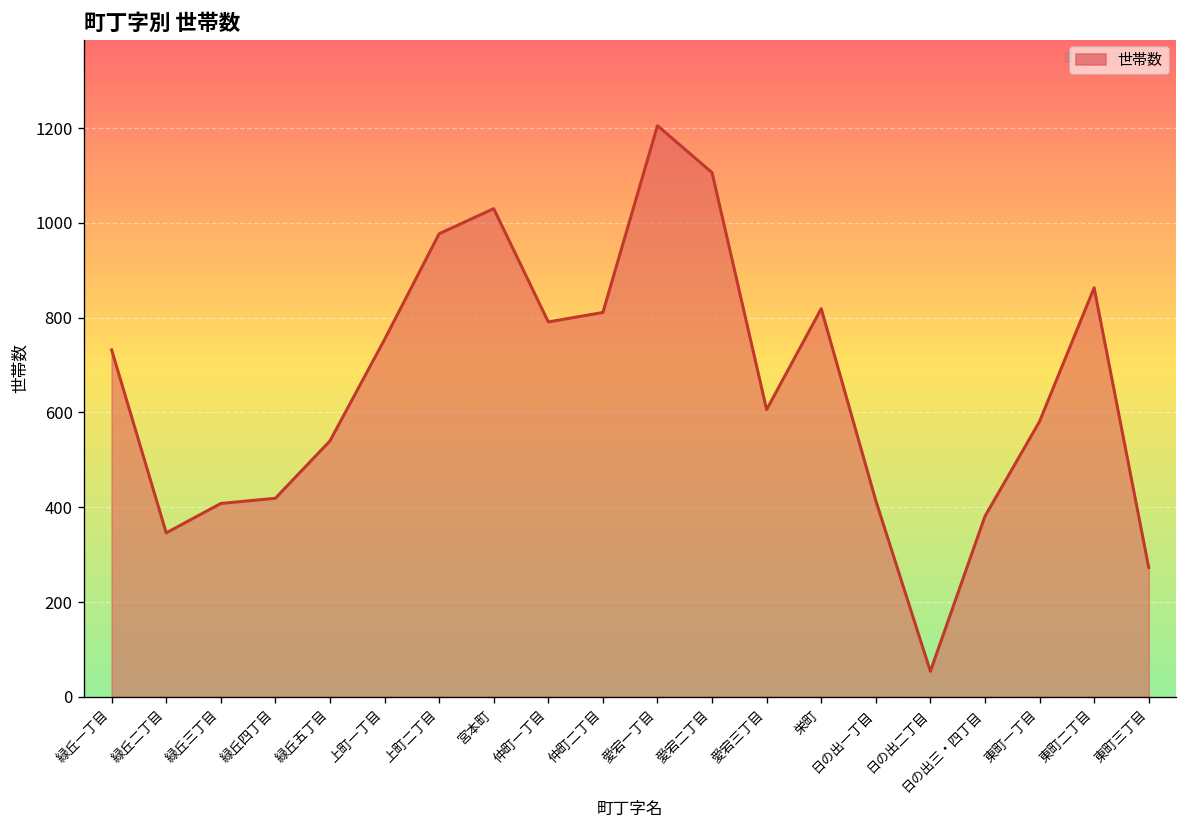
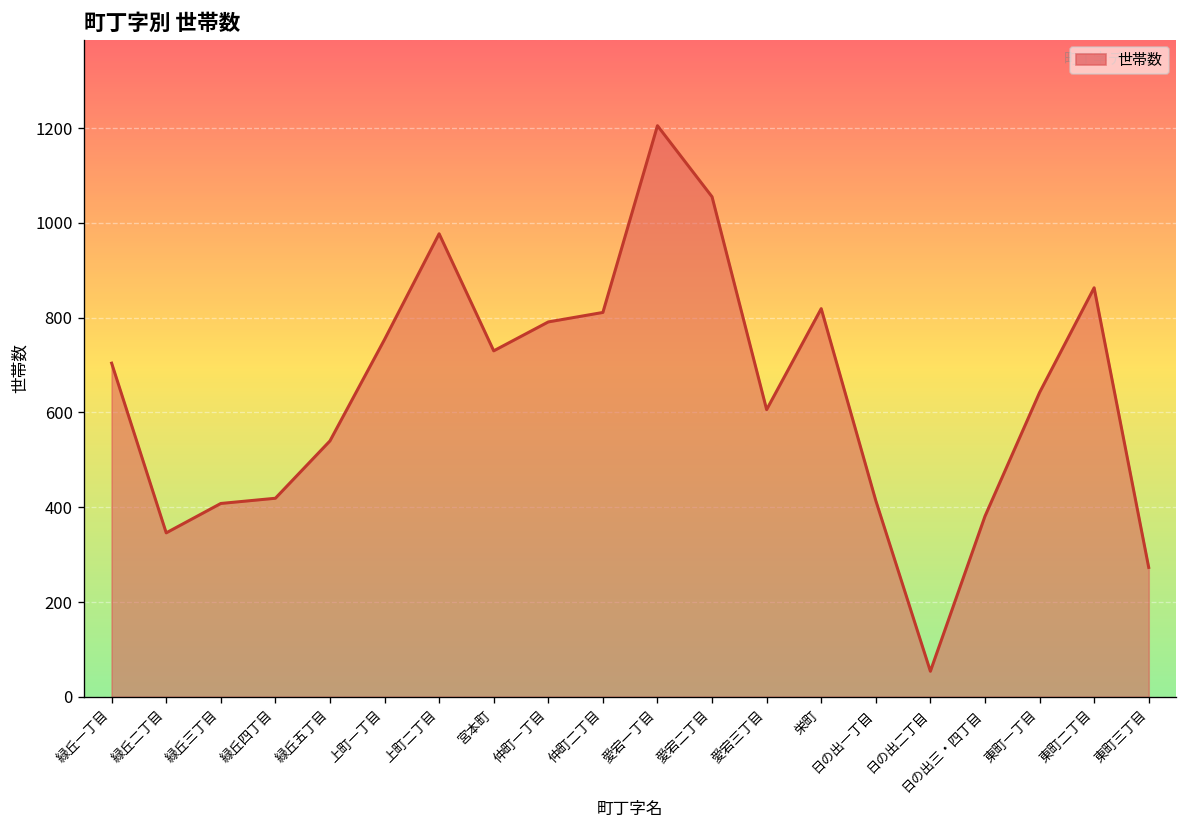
  {
-   "緑丘一丁目": 730,
+   "緑丘一丁目": 700,
    "緑丘二丁目": 350,
    "緑丘三丁目": 410,
    "緑丘四丁目": 420,
    "緑丘五丁目": 540,
    "上町一丁目": 750,
    "上町二丁目": 980,
-   "宮本町": 1030,
+   "宮本町": 730,
    "仲町一丁目": 790,
    "仲町二丁目": 810,
    "愛宕一丁目": 1210,
-   "愛宕二丁目": 1110,
+   "愛宕二丁目": 1060,
    "愛宕三丁目": 610,
    "栄町": 820,
    "日の出一丁目": 410,
    "日の出二丁目": 50,
    "日の出三・四丁目": 380,
-   "東町一丁目": 580,
+   "東町一丁目": 640,
    "東町二丁目": 860,
    "東町三丁目": 270
  }
